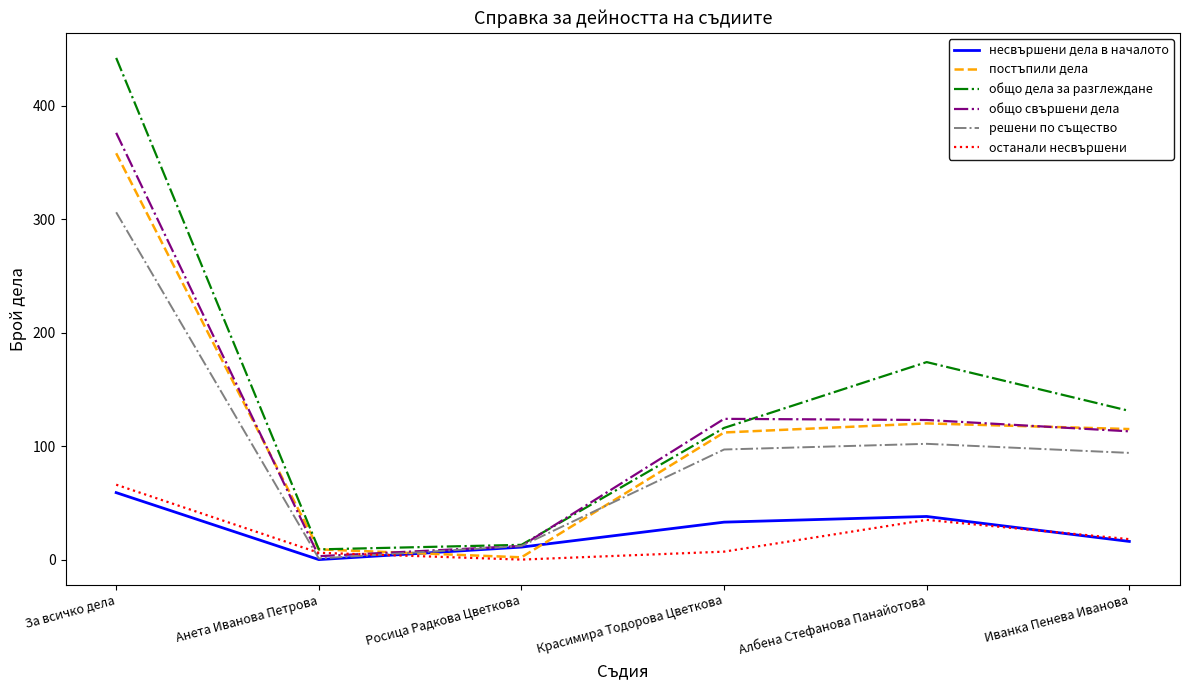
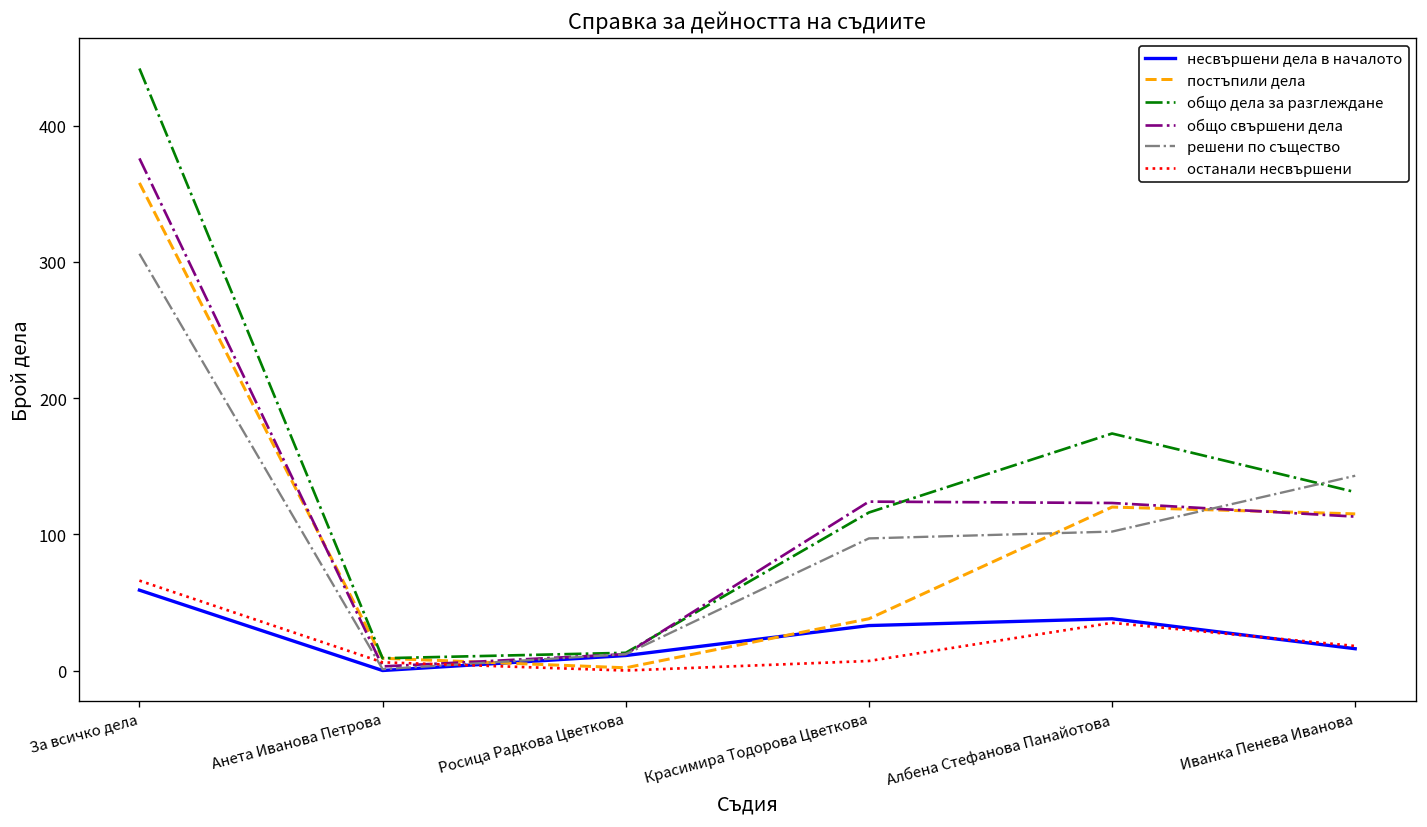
  {
    "несвършени дела в началото": {
      "За всичко дела": 59,
      "Красимира Тодорова Цветкова": 33,
      "Албена Стефанова Панайотова": 38
    },
    "постъпили дела": {
      "За всичко дела": 358,
-     "Красимира Тодорова Цветкова": 112,
+     "Красимира Тодорова Цветкова": 38,
      "Албена Стефанова Панайотова": 120
    },
    "общо дела за разглеждане": {
      "За всичко дела": 442,
      "Красимира Тодорова Цветкова": 116,
      "Албена Стефанова Панайотова": 174,
      "Иванка Пенева Иванова": 131
    },
    "общо свършени дела": {
      "За всичко дела": 376,
      "Красимира Тодорова Цветкова": 124,
      "Албена Стефанова Панайотова": 123
    },
    "решени по същество": {
      "За всичко дела": 306,
      "Красимира Тодорова Цветкова": 97,
      "Албена Стефанова Панайотова": 102,
-     "Иванка Пенева Иванова": 94
+     "Иванка Пенева Иванова": 143
    },
    "останали несвършени": {
      "За всичко дела": 66,
      "Анета Иванова Петрова": 6,
      "Красимира Тодорова Цветкова": 7,
      "Албена Стефанова Панайотова": 35
    }
  }
